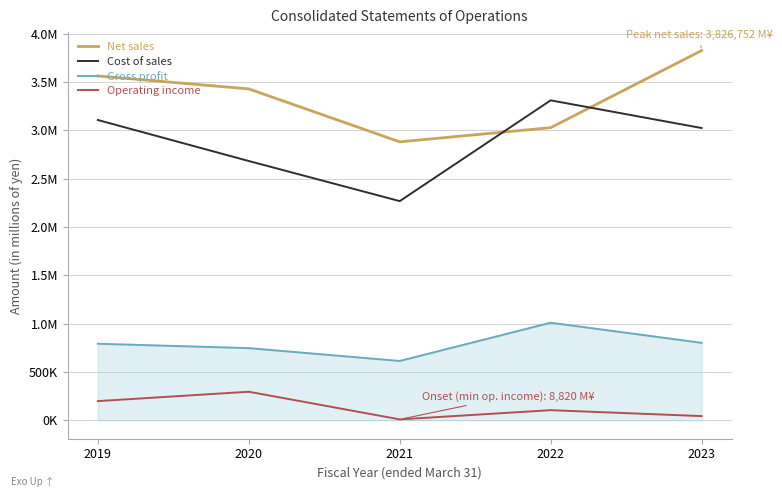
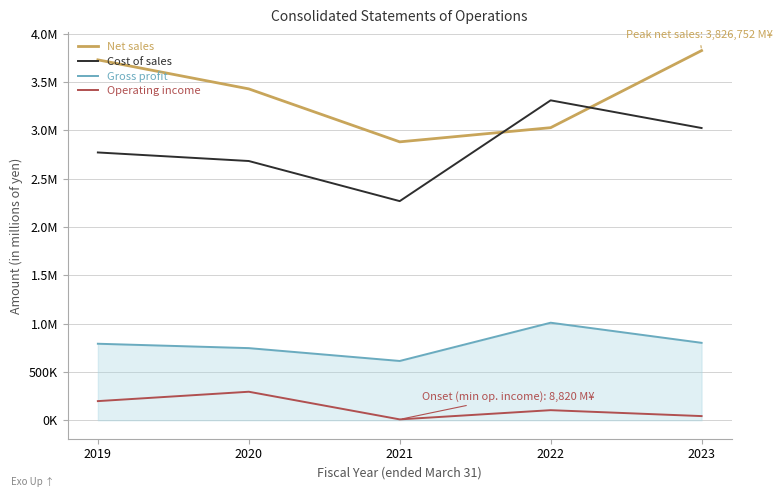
  {
    "Net sales": {
-     "2019": 3600000,
+     "2019": 3700000,
      "2020": 3400000,
      "2021": 2900000,
      "2022": 3000000
    },
    "Cost of sales": {
-     "2019": 3100000,
+     "2019": 2800000,
      "2020": 2700000,
      "2021": 2300000,
      "2022": 3300000,
      "2023": 3000000
    },
    "Gross profit": {
      "2019": 800000,
      "2020": 700000,
      "2021": 600000,
      "2022": 1000000,
      "2023": 800000
    },
    "Operating income": {
      "2019": 200000,
      "2020": 300000,
      "2021": 0,
      "2023": 0
    }
  }
